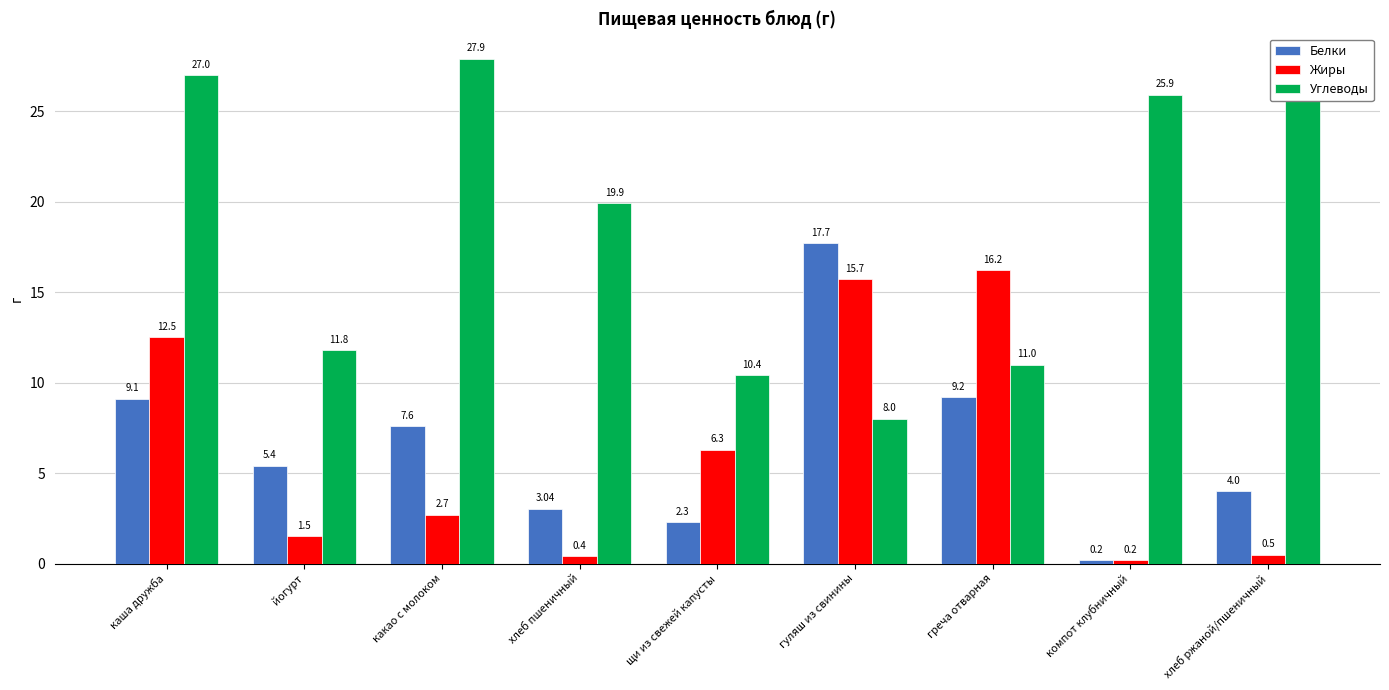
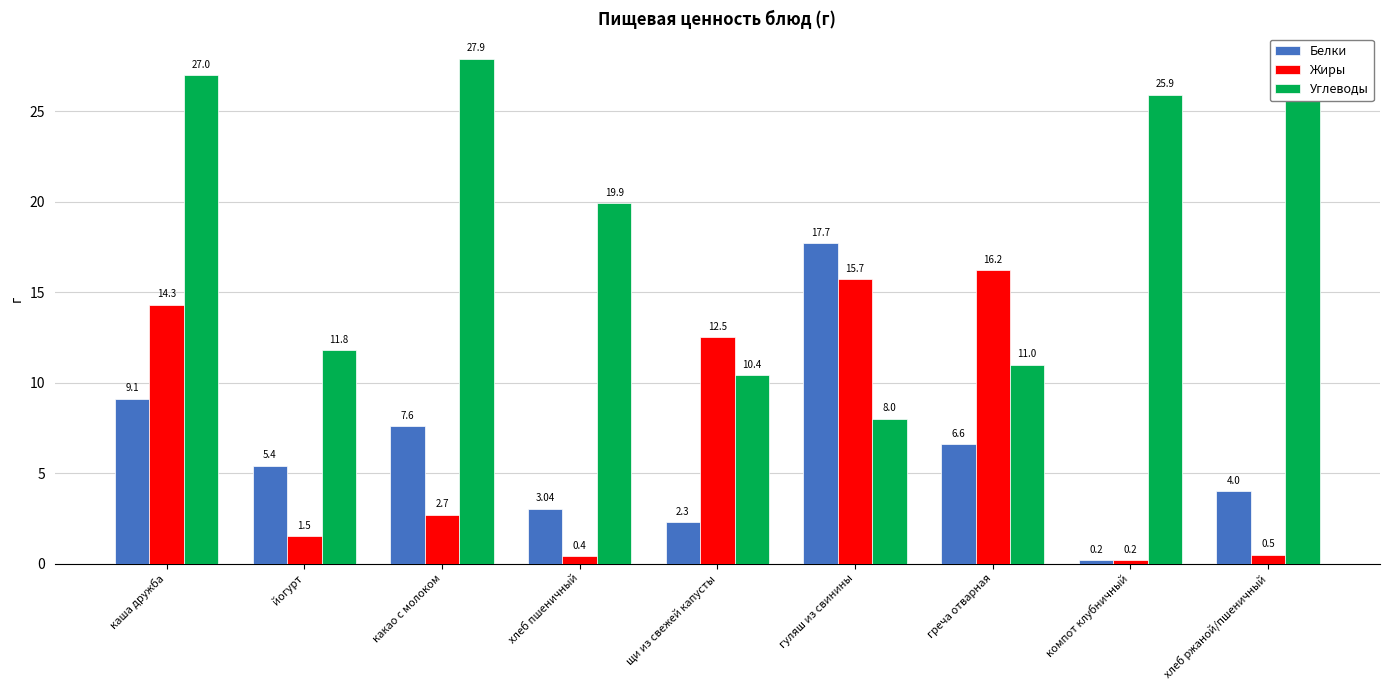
  {
    "Белки": {
      "каша дружба": 9.1,
      "йогурт": 5.4,
      "какао с молоком": 7.6,
      "хлеб пшеничный": 3.04,
      "щи из свежей капусты": 2.3,
      "гуляш из свинины": 17.7,
-     "греча отварная": 9.2,
+     "греча отварная": 6.6,
      "компот клубничный": 0.2,
      "хлеб ржаной/пшеничный": 4.0
    },
    "Жиры": {
-     "каша дружба": 12.5,
+     "каша дружба": 14.3,
      "йогурт": 1.5,
      "какао с молоком": 2.7,
      "хлеб пшеничный": 0.4,
-     "щи из свежей капусты": 6.3,
+     "щи из свежей капусты": 12.5,
      "гуляш из свинины": 15.7,
      "греча отварная": 16.2,
      "компот клубничный": 0.2,
      "хлеб ржаной/пшеничный": 0.5
    },
    "Углеводы": {
      "каша дружба": 27.0,
      "йогурт": 11.8,
      "какао с молоком": 27.9,
      "хлеб пшеничный": 19.9,
      "щи из свежей капусты": 10.4,
      "гуляш из свинины": 8.0,
      "греча отварная": 11.0,
      "компот клубничный": 25.9
    }
  }
